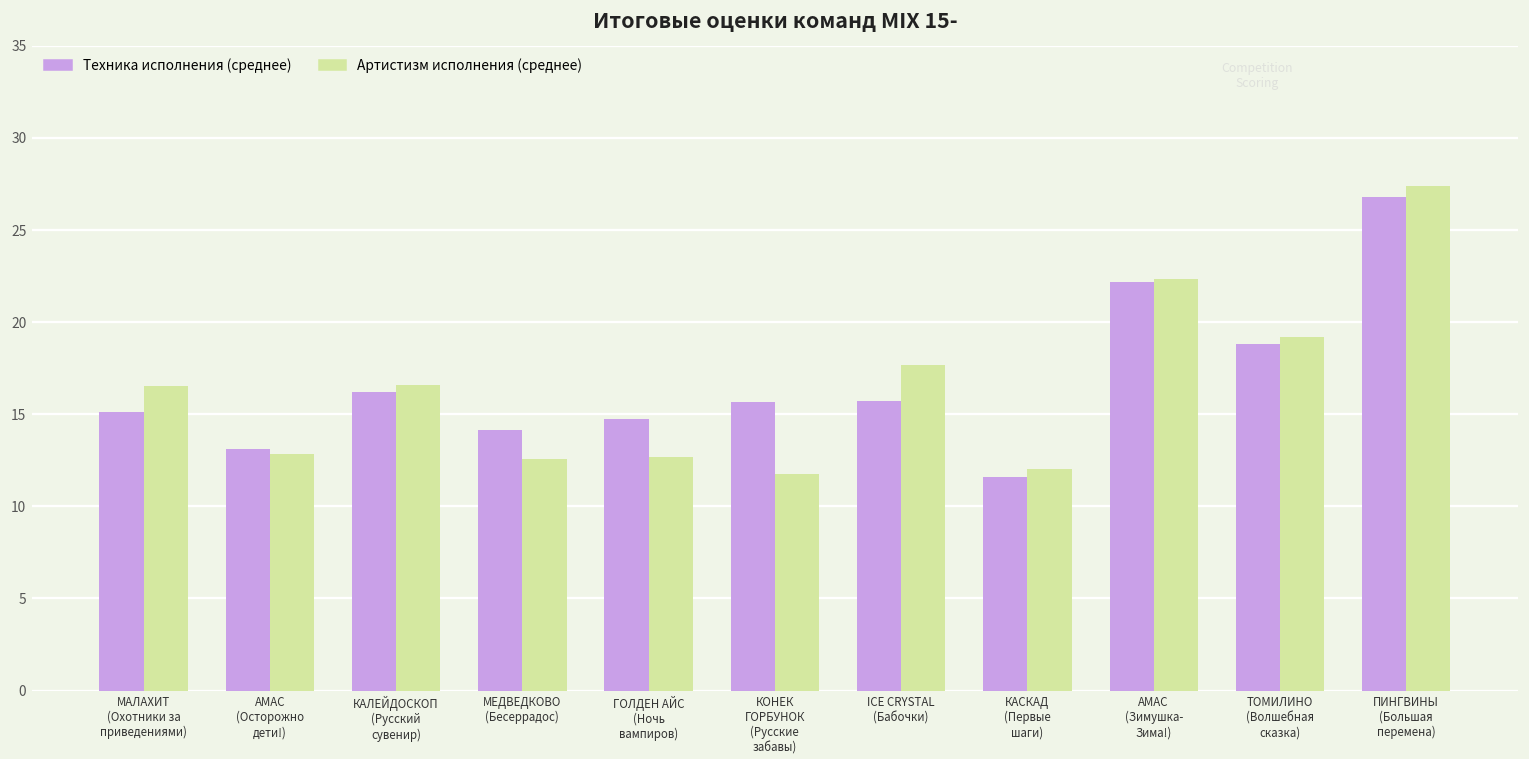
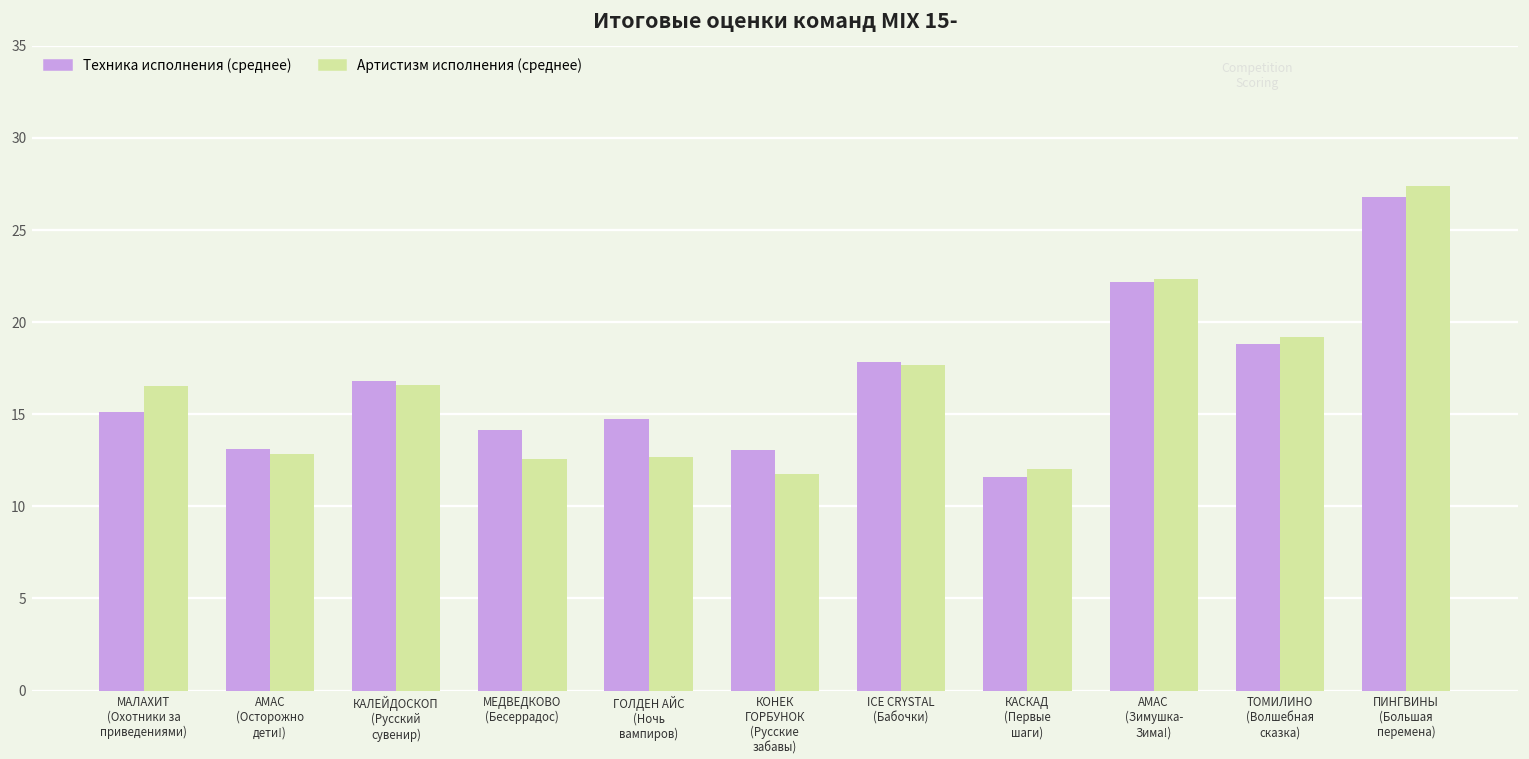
  {
    "Техника исполнения (среднее)": {
      "МАЛАХИТ (Охотники за приведениями)": 15.1,
      "АМАС (Осторожно дети!)": 13.1,
-     "КАЛЕЙДОСКОП (Русский сувенир)": 16.2,
+     "КАЛЕЙДОСКОП (Русский сувенир)": 16.8,
      "МЕДВЕДКОВО (Бесеррадос)": 14.2,
      "ГОЛДЕН АЙС (Ночь вампиров)": 14.8,
-     "КОНЕК ГОРБУНОК (Русские забавы)": 15.7,
-     "ICE CRYSTAL (Бабочки)": 15.7,
+     "КОНЕК ГОРБУНОК (Русские забавы)": 13.1,
+     "ICE CRYSTAL (Бабочки)": 17.9,
      "КАСКАД (Первые шаги)": 11.6,
      "АМАС (Зимушка- Зима!)": 22.2,
      "ТОМИЛИНО (Волшебная сказка)": 18.8,
      "ПИНГВИНЫ (Большая перемена)": 26.8
    },
    "Артистизм исполнения (среднее)": {
      "МАЛАХИТ (Охотники за приведениями)": 16.6,
      "АМАС (Осторожно дети!)": 12.9,
      "КАЛЕЙДОСКОП (Русский сувенир)": 16.6,
      "МЕДВЕДКОВО (Бесеррадос)": 12.6,
      "ГОЛДЕН АЙС (Ночь вампиров)": 12.7,
      "КОНЕК ГОРБУНОК (Русские забавы)": 11.8,
      "ICE CRYSTAL (Бабочки)": 17.7,
      "КАСКАД (Первые шаги)": 12.1,
      "АМАС (Зимушка- Зима!)": 22.4,
      "ТОМИЛИНО (Волшебная сказка)": 19.2,
      "ПИНГВИНЫ (Большая перемена)": 27.4
    }
  }
